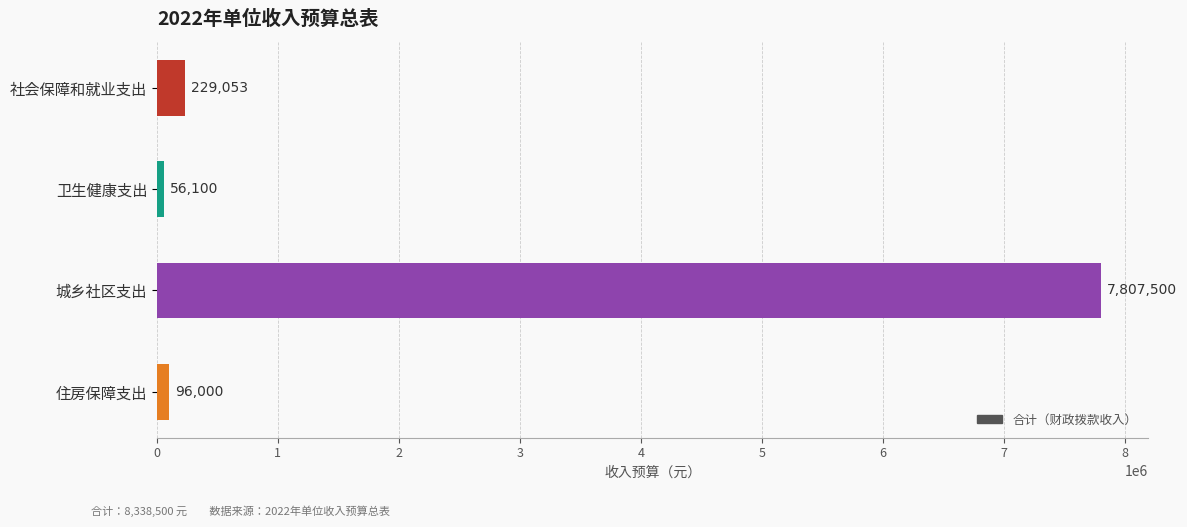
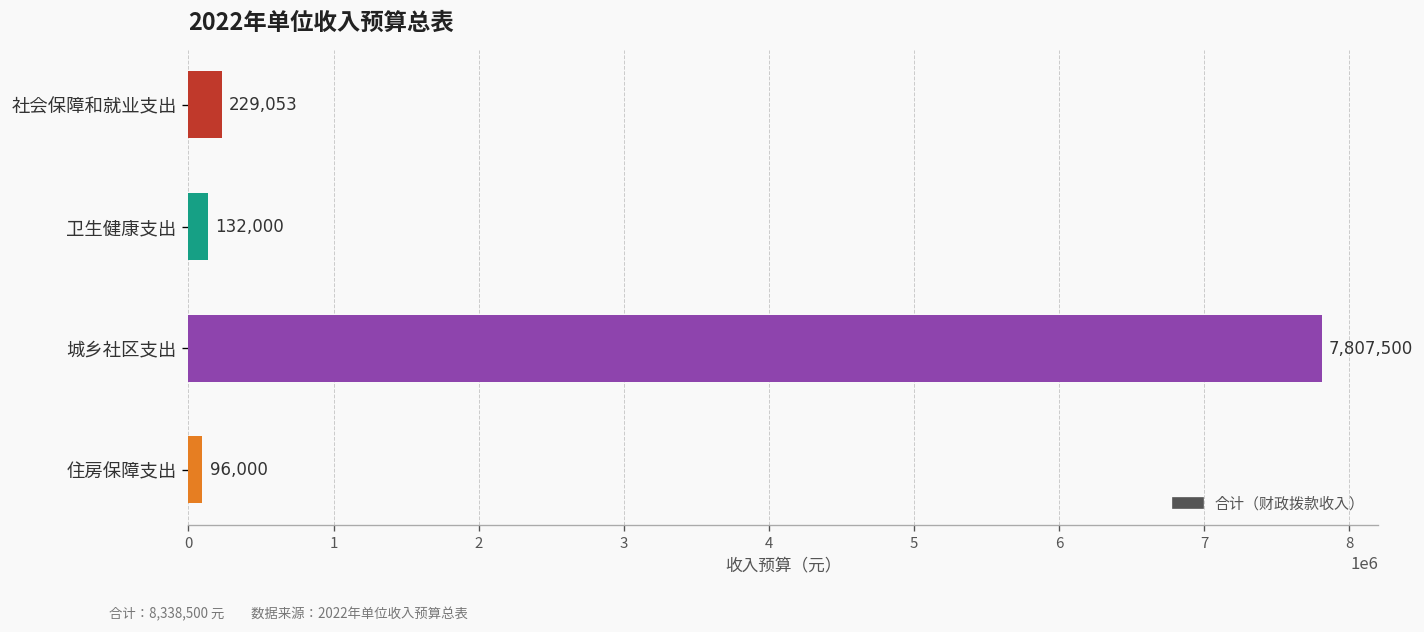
  {
    "社会保障和就业支出": "229,053",
-   "卫生健康支出": "56,100",
+   "卫生健康支出": "132,000",
    "城乡社区支出": "7,807,500",
    "住房保障支出": "96,000"
  }
